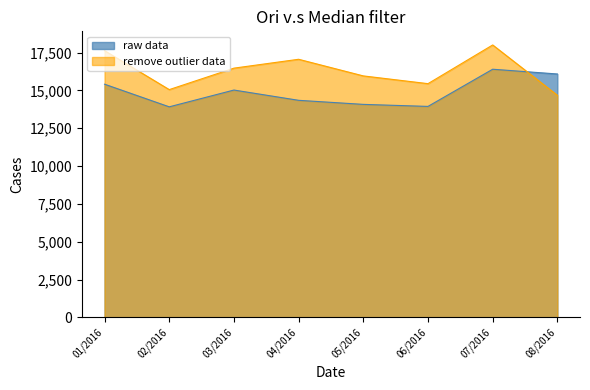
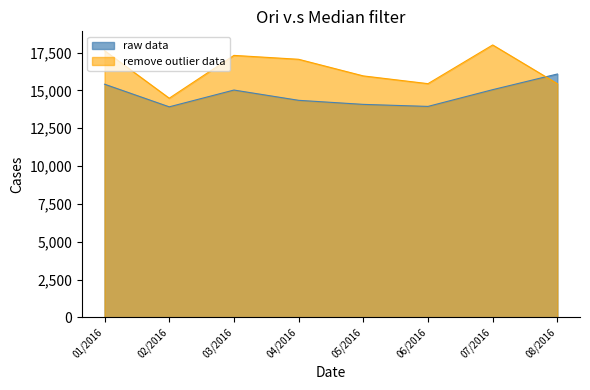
  {
    "raw data": {
      "01/2016": "15,400",
      "02/2016": "13,900",
      "03/2016": "15,000",
      "04/2016": "14,300",
      "05/2016": "14,100",
      "06/2016": "13,900",
-     "07/2016": "16,400",
+     "07/2016": "15,000",
      "08/2016": "16,100"
    },
    "remove outlier data": {
-     "02/2016": "15,100",
-     "03/2016": "16,500",
+     "02/2016": "14,500",
+     "03/2016": "17,300",
      "04/2016": "17,100",
      "05/2016": "16,000",
      "06/2016": "15,400",
      "07/2016": "18,000",
-     "08/2016": "14,700"
+     "08/2016": "15,400"
    }
  }
